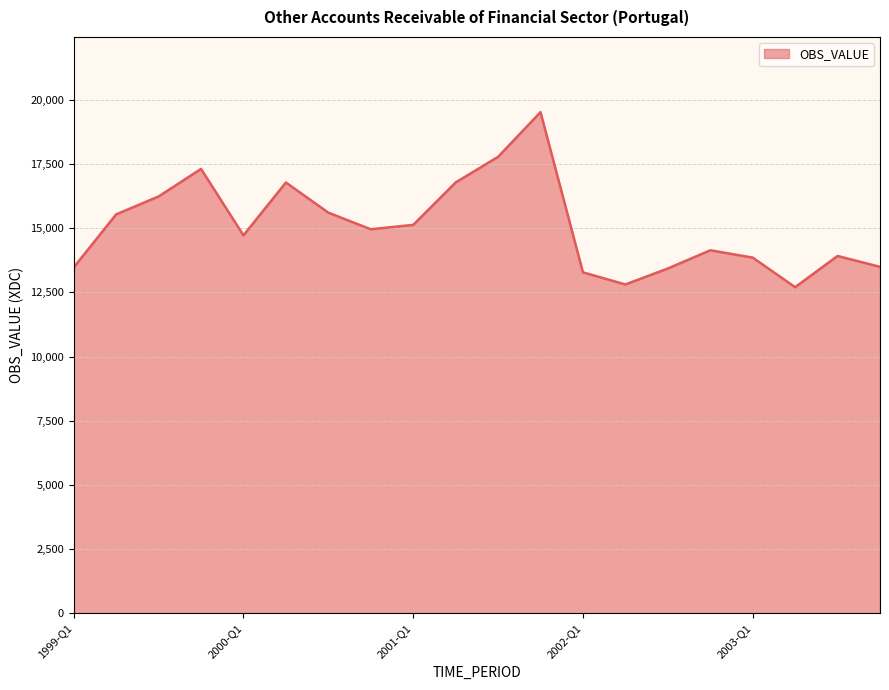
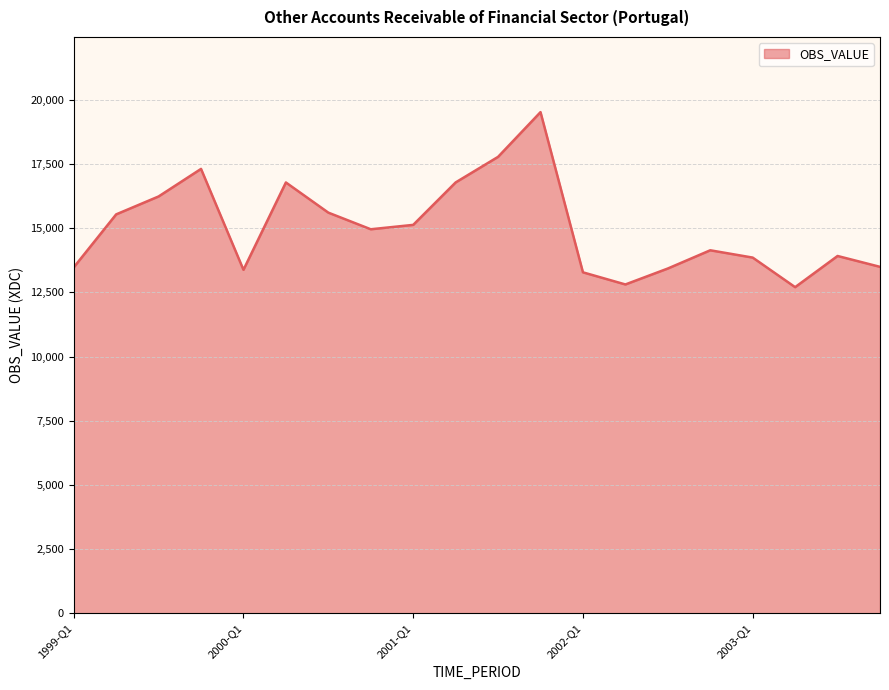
  {
    "1999-Q1": "13,500",
-   "2000-Q1": "14,700",
+   "2000-Q1": "13,400",
    "2001-Q1": "15,100",
    "2002-Q1": "13,300",
    "2003-Q1": "13,900"
  }
